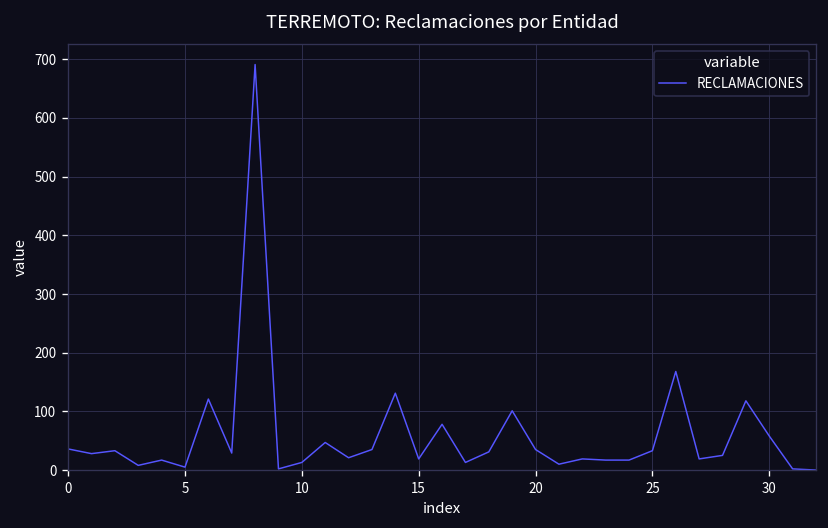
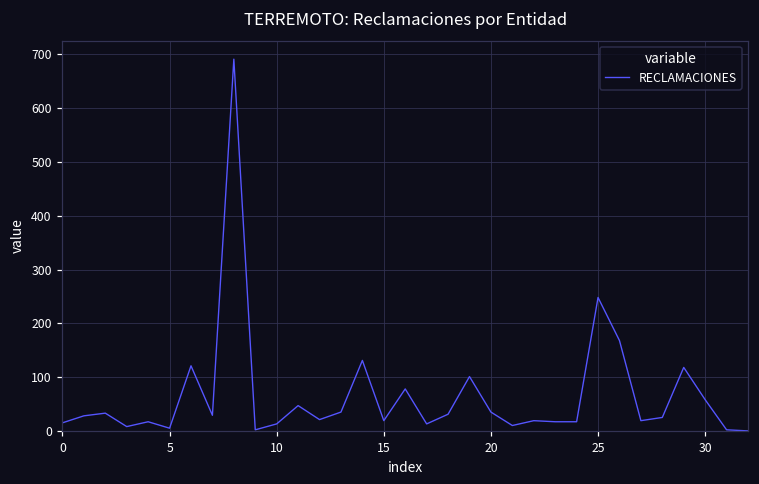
  {
-   "0": 40,
+   "0": 20,
    "5": 10,
    "10": 10,
    "15": 20,
    "20": 40,
-   "25": 30,
+   "25": 250,
    "30": 60
  }
